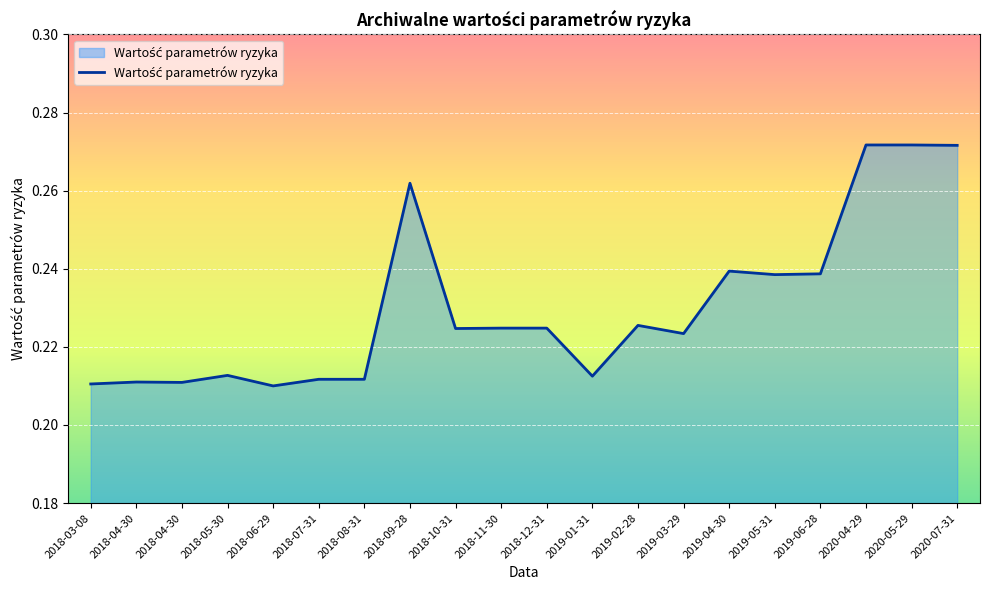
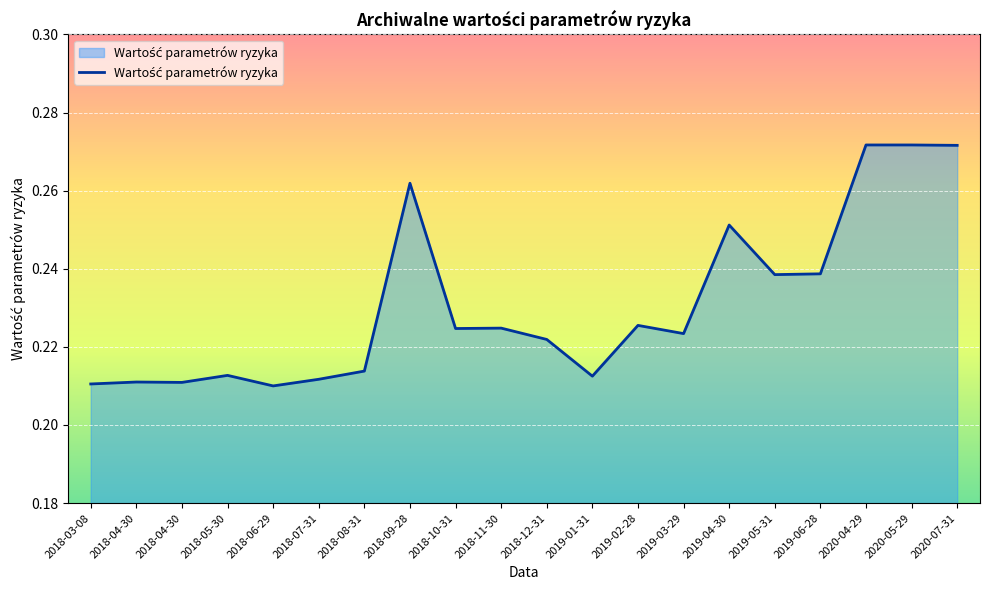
  {
    "2018-03-08": 0.211,
    "2018-05-30": 0.213,
    "2018-06-29": 0.210,
    "2018-07-31": 0.212,
-   "2018-08-31": 0.212,
+   "2018-08-31": 0.214,
    "2018-09-28": 0.262,
    "2018-10-31": 0.225,
    "2018-11-30": 0.225,
-   "2018-12-31": 0.225,
+   "2018-12-31": 0.222,
    "2019-01-31": 0.213,
    "2019-02-28": 0.226,
    "2019-03-29": 0.223,
-   "2019-04-30": 0.239,
+   "2019-04-30": 0.251,
    "2019-05-31": 0.239,
    "2019-06-28": 0.239,
    "2020-04-29": 0.272,
    "2020-05-29": 0.272,
    "2020-07-31": 0.272
  }
